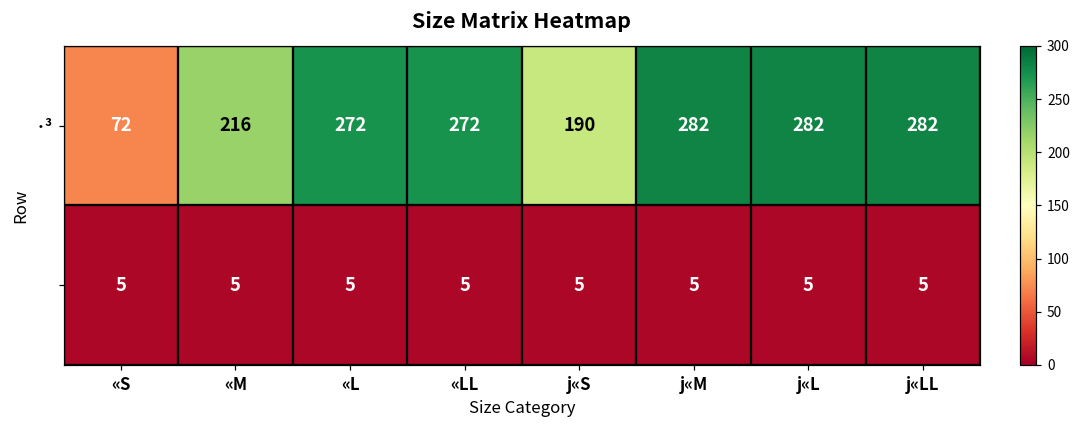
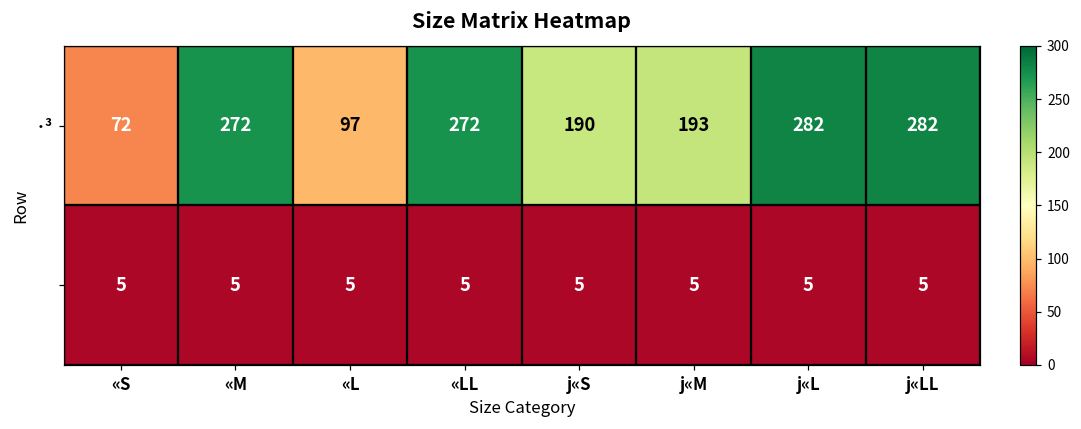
  {
    "·³": {
      "«S": 72,
-     "«M": 216,
-     "«L": 272,
+     "«M": 272,
+     "«L": 97,
      "«LL": 272,
      "j«S": 190,
-     "j«M": 282,
+     "j«M": 193,
      "j«L": 282,
      "j«LL": 282
    }
  }
